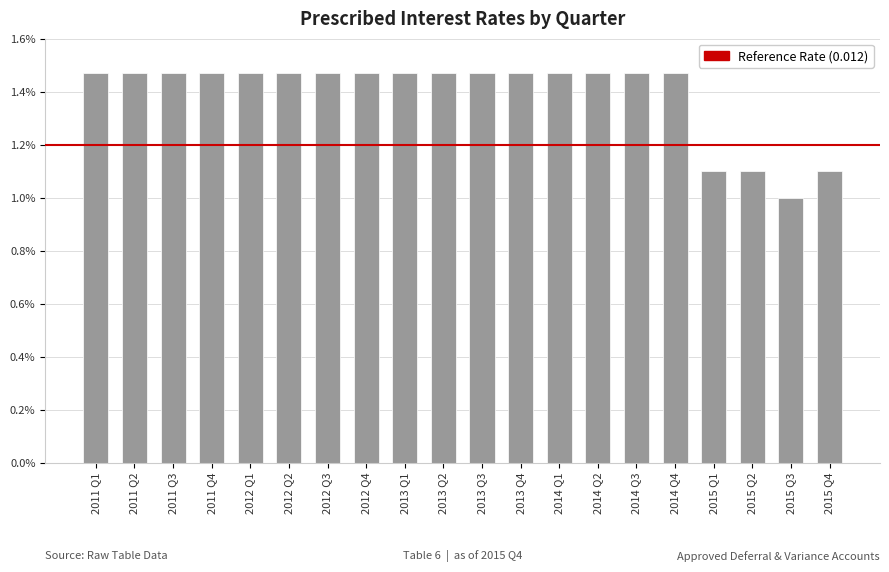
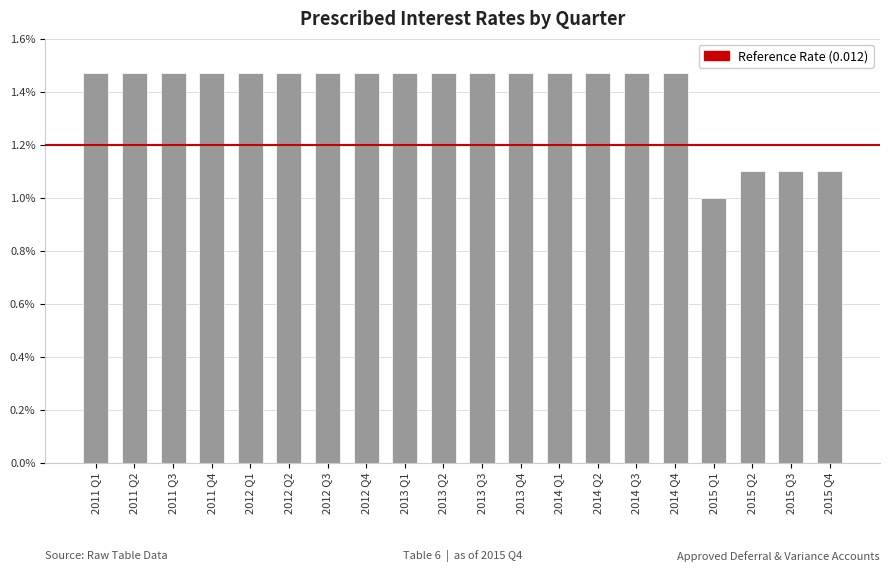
  {
    "2011 Q1": "1.47%",
    "2011 Q2": "1.47%",
    "2011 Q3": "1.47%",
    "2011 Q4": "1.47%",
    "2012 Q1": "1.47%",
    "2012 Q2": "1.47%",
    "2012 Q3": "1.47%",
    "2012 Q4": "1.47%",
    "2013 Q1": "1.47%",
    "2013 Q2": "1.47%",
    "2013 Q3": "1.47%",
    "2013 Q4": "1.47%",
    "2014 Q1": "1.47%",
    "2014 Q2": "1.47%",
    "2014 Q3": "1.47%",
    "2014 Q4": "1.47%",
-   "2015 Q1": "1.10%",
+   "2015 Q1": "1.00%",
    "2015 Q2": "1.10%",
-   "2015 Q3": "1.00%",
+   "2015 Q3": "1.10%",
    "2015 Q4": "1.10%"
  }
